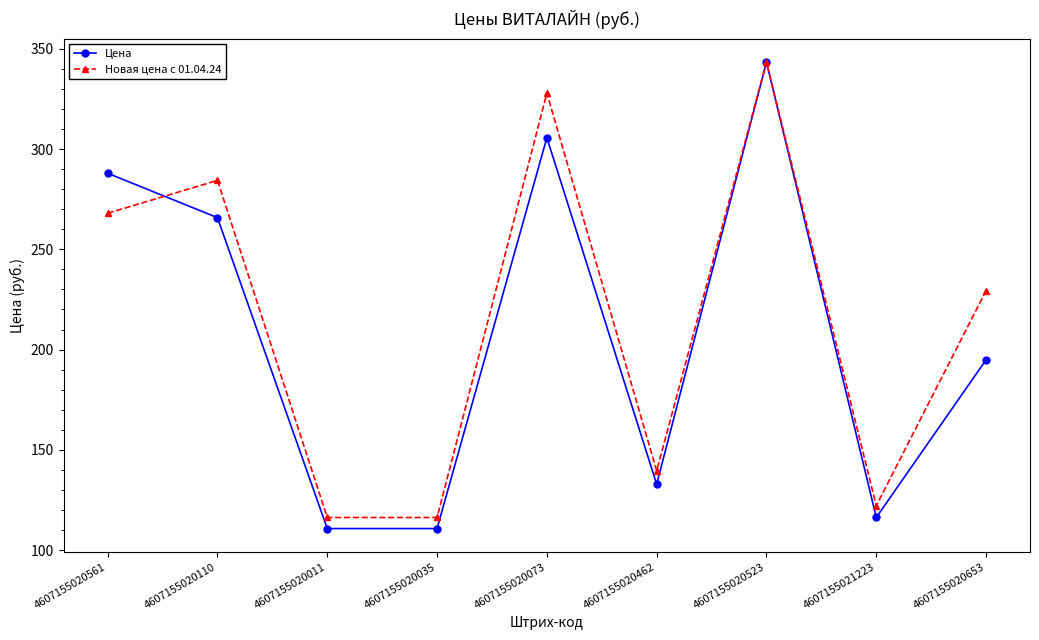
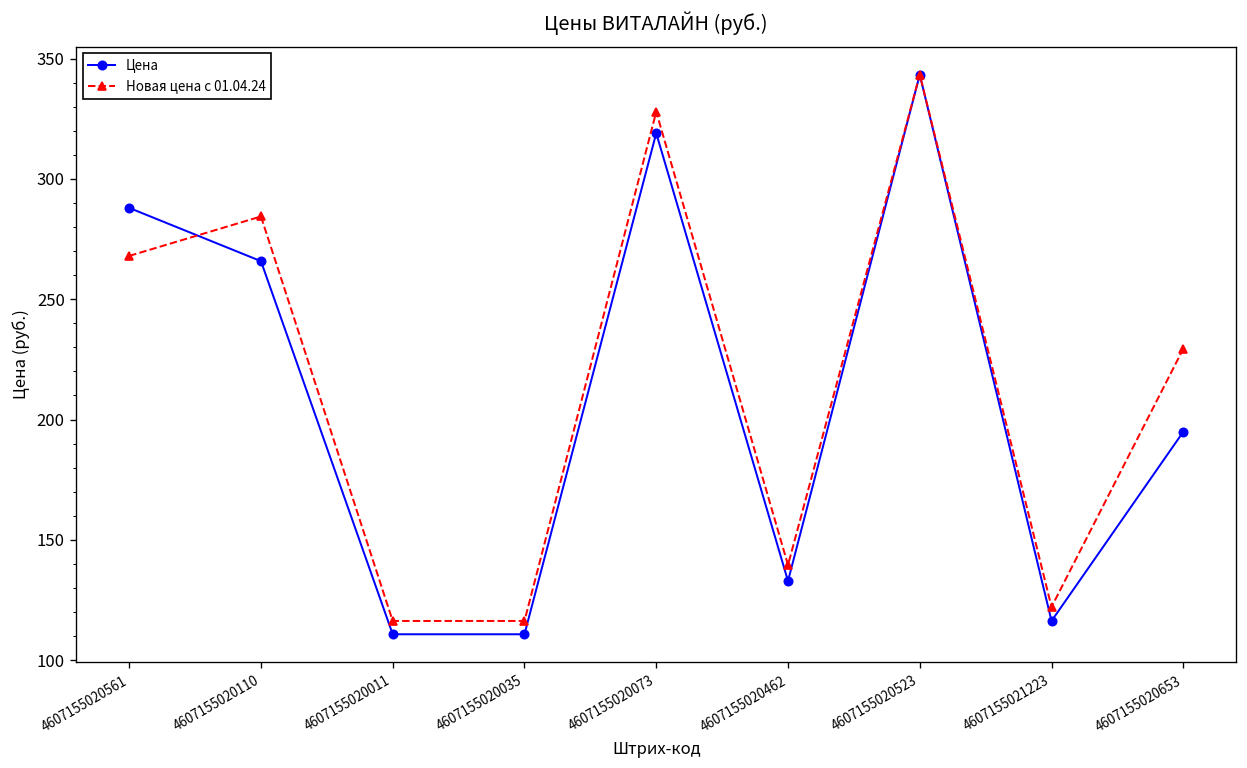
  {
    "Цена": {
      "4607155020561": 288,
      "4607155020110": 266,
      "4607155020011": 111,
      "4607155020035": 111,
-     "4607155020073": 306,
+     "4607155020073": 319,
      "4607155020462": 133,
      "4607155021223": 116,
      "4607155020653": 195
    },
    "Новая цена с 01.04.24": {
      "4607155020561": 268,
      "4607155020110": 284,
      "4607155020011": 116,
      "4607155020035": 116,
      "4607155020073": 328,
      "4607155020462": 140,
      "4607155021223": 122,
      "4607155020653": 229
    }
  }
